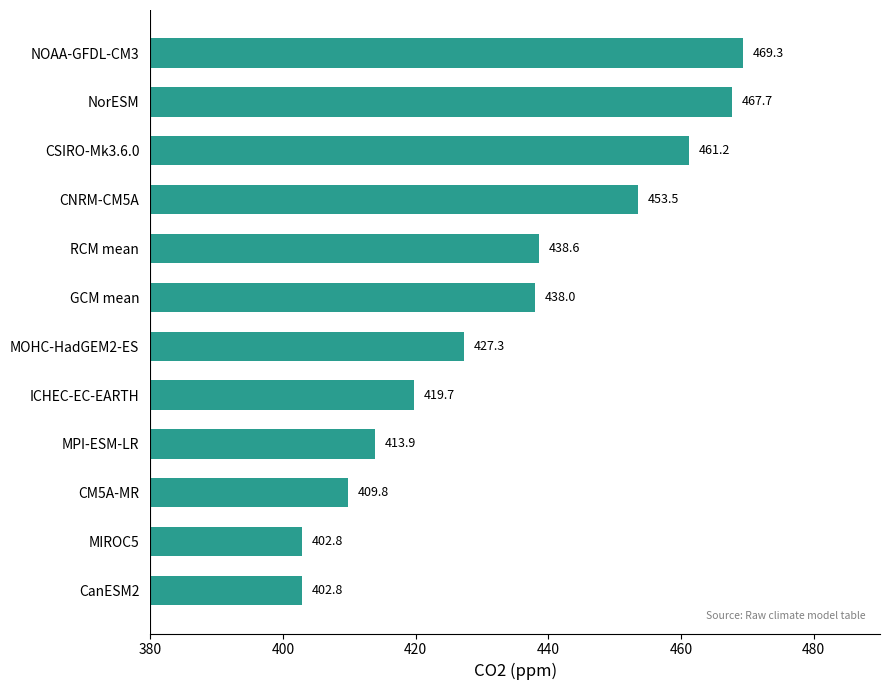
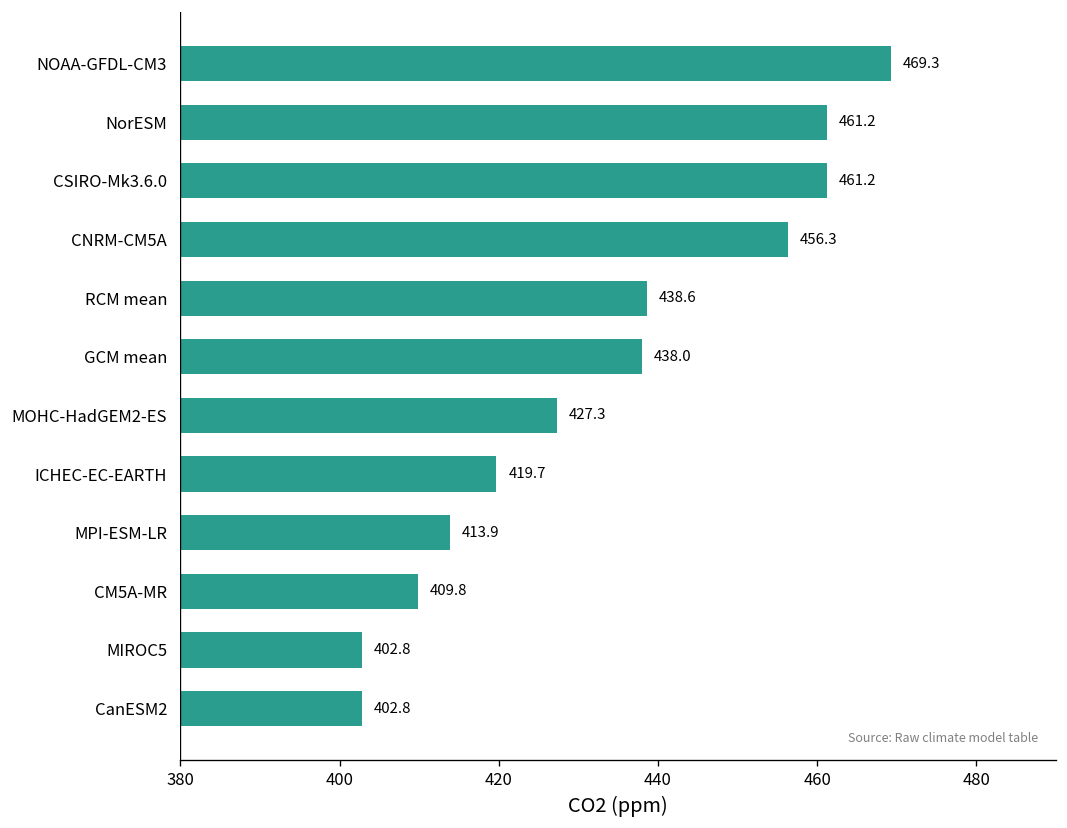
  {
    "NOAA-GFDL-CM3": 469.3,
-   "NorESM": 467.7,
+   "NorESM": 461.2,
    "CSIRO-Mk3.6.0": 461.2,
-   "CNRM-CM5A": 453.5,
+   "CNRM-CM5A": 456.3,
    "RCM mean": 438.6,
    "GCM mean": 438.0,
    "MOHC-HadGEM2-ES": 427.3,
    "ICHEC-EC-EARTH": 419.7,
    "MPI-ESM-LR": 413.9,
    "CM5A-MR": 409.8,
    "MIROC5": 402.8,
    "CanESM2": 402.8
  }
